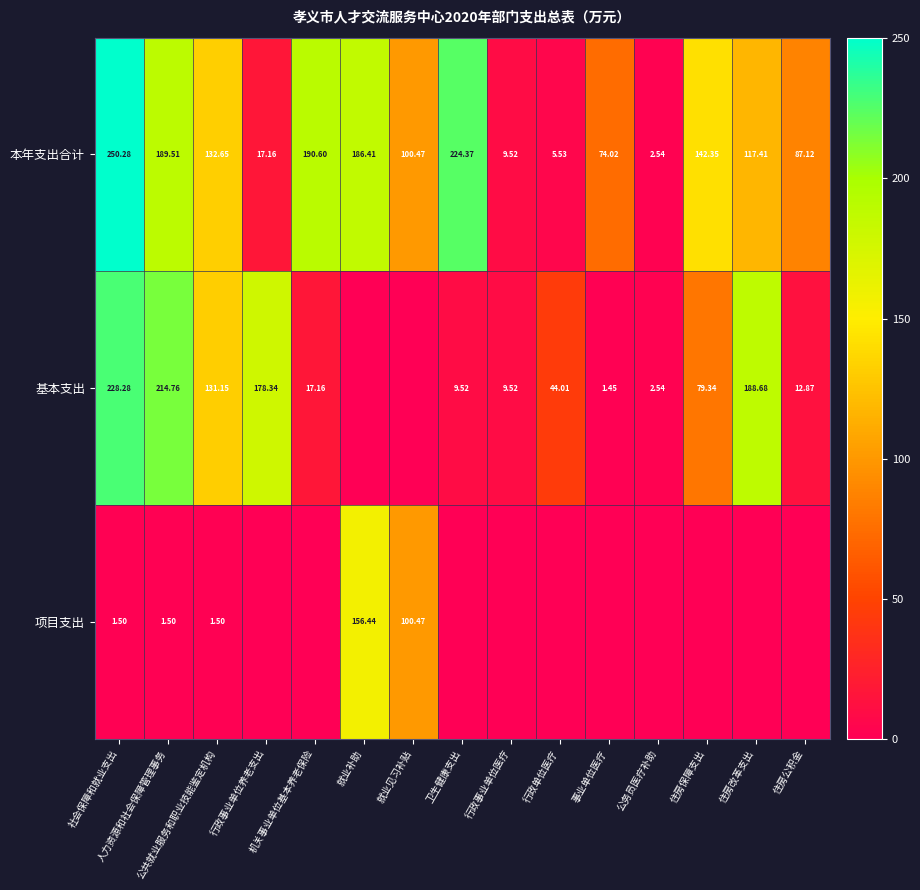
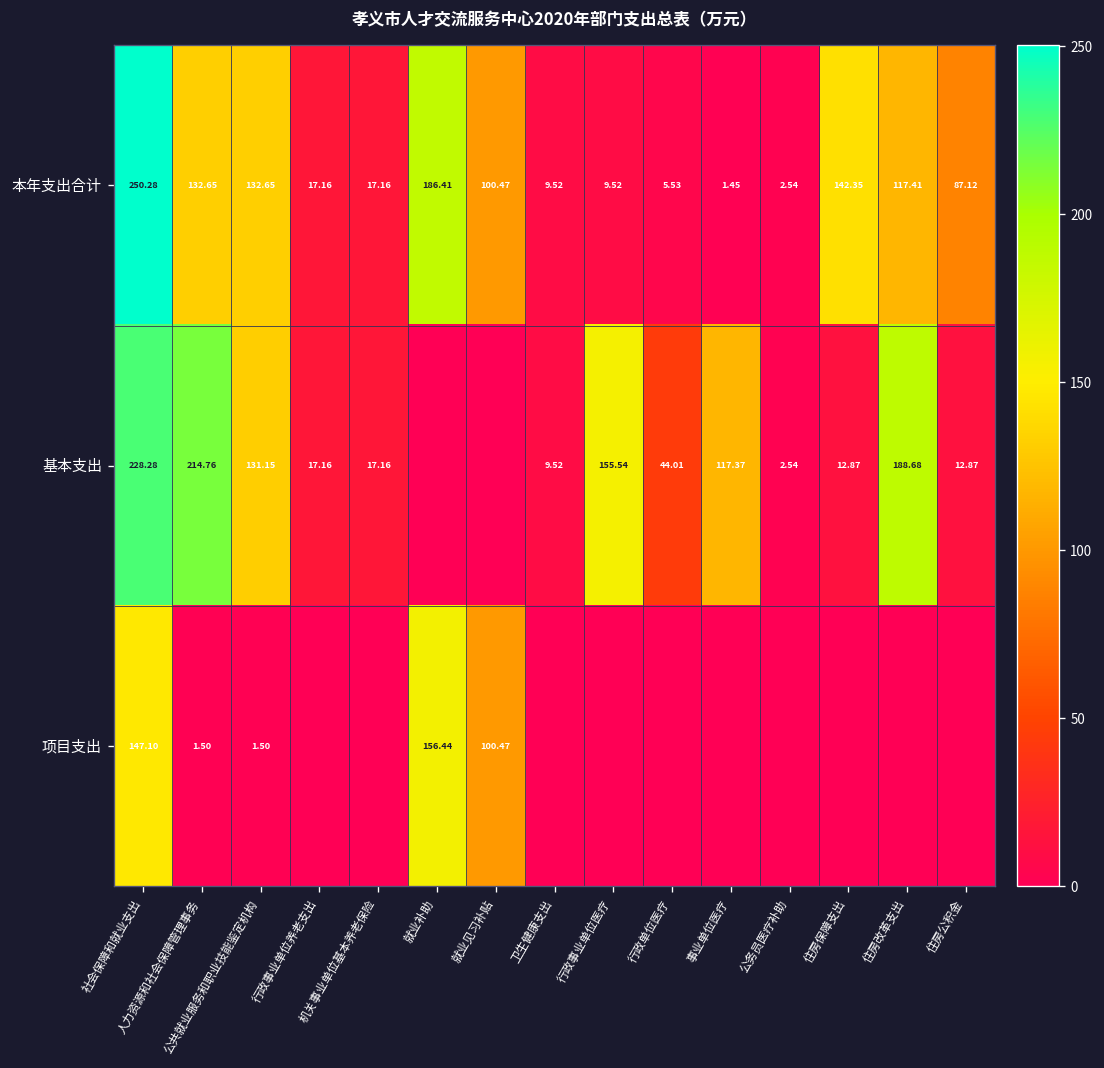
  {
    "本年支出合计": {
      "社会保障和就业支出": 250.28,
-     "人力资源和社会保障管理事务": 189.51,
+     "人力资源和社会保障管理事务": 132.65,
      "公共就业服务和职业技能鉴定机构": 132.65,
      "行政事业单位养老支出": 17.16,
-     "机关事业单位基本养老保险": 190.60,
+     "机关事业单位基本养老保险": 17.16,
      "就业补助": 186.41,
      "就业见习补贴": 100.47,
-     "卫生健康支出": 224.37,
+     "卫生健康支出": 9.52,
      "行政事业单位医疗": 9.52,
      "行政单位医疗": 5.53,
-     "事业单位医疗": 74.02,
+     "事业单位医疗": 1.45,
      "公务员医疗补助": 2.54,
      "住房保障支出": 142.35,
      "住房改革支出": 117.41,
      "住房公积金": 87.12
    },
    "基本支出": {
      "社会保障和就业支出": 228.28,
      "人力资源和社会保障管理事务": 214.76,
      "公共就业服务和职业技能鉴定机构": 131.15,
-     "行政事业单位养老支出": 178.34,
+     "行政事业单位养老支出": 17.16,
      "机关事业单位基本养老保险": 17.16,
      "卫生健康支出": 9.52,
-     "行政事业单位医疗": 9.52,
+     "行政事业单位医疗": 155.54,
      "行政单位医疗": 44.01,
-     "事业单位医疗": 1.45,
+     "事业单位医疗": 117.37,
      "公务员医疗补助": 2.54,
-     "住房保障支出": 79.34,
+     "住房保障支出": 12.87,
      "住房改革支出": 188.68,
      "住房公积金": 12.87
    },
    "项目支出": {
-     "社会保障和就业支出": 1.50,
+     "社会保障和就业支出": 147.10,
      "人力资源和社会保障管理事务": 1.50,
      "公共就业服务和职业技能鉴定机构": 1.50,
      "就业补助": 156.44,
      "就业见习补贴": 100.47
    }
  }
